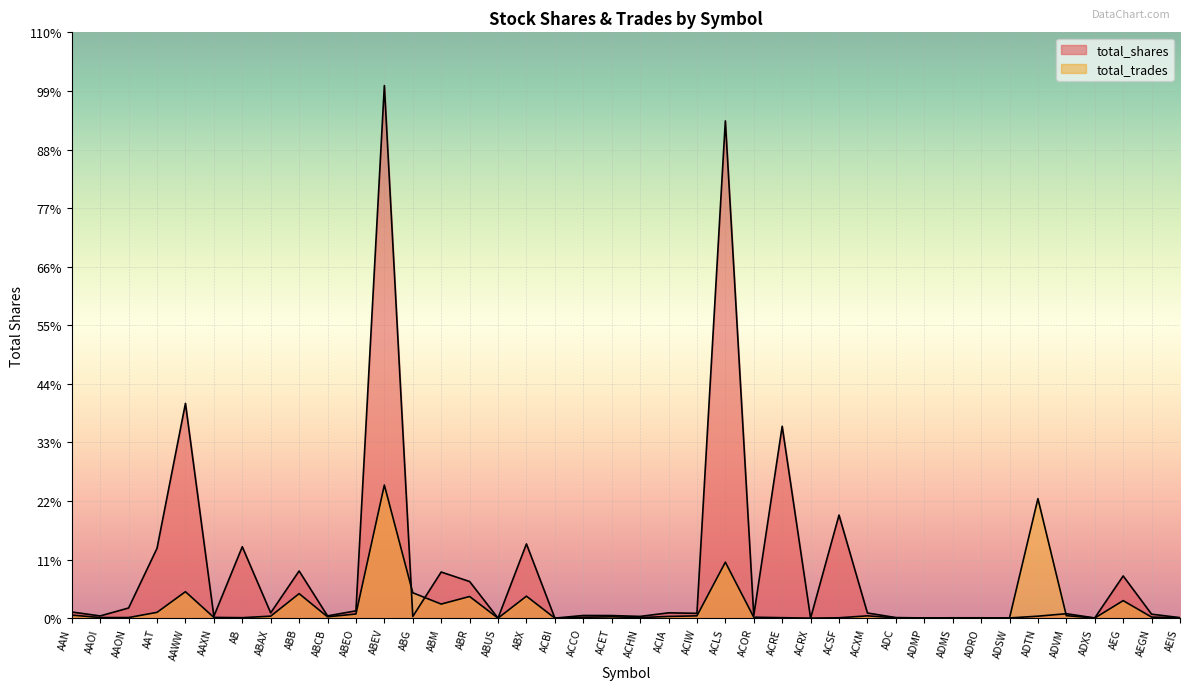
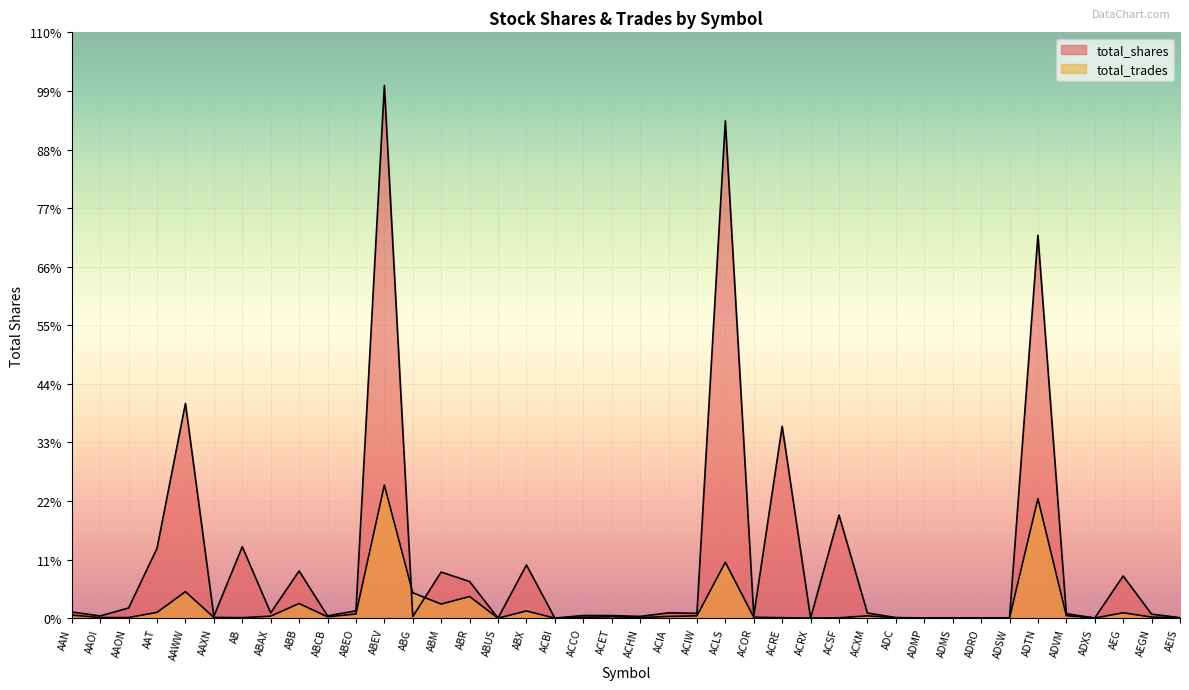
  {
    "total_shares": {
      "AAN": "1%",
      "AAON": "2%",
      "AAT": "13%",
      "AAWW": "40%",
      "AB": "13%",
      "ABAX": "1%",
      "ABB": "9%",
      "ABEO": "1%",
      "ABEV": "100%",
      "ABG": "0%",
      "ABM": "9%",
      "ABR": "7%",
-     "ABX": "14%",
+     "ABX": "10%",
      "ACIA": "1%",
      "ACLS": "93%",
      "ACRE": "36%",
      "ACSF": "19%",
      "ACXM": "1%",
-     "ADTN": "0%",
+     "ADTN": "72%",
      "AEG": "8%",
      "AEGN": "1%"
    },
    "total_trades": {
      "AAN": "1%",
      "AAON": "0%",
      "AAT": "1%",
      "AAWW": "5%",
      "AB": "0%",
      "ABAX": "0%",
-     "ABB": "5%",
+     "ABB": "3%",
      "ABEO": "1%",
      "ABEV": "25%",
      "ABG": "5%",
      "ABM": "3%",
      "ABR": "4%",
-     "ABX": "4%",
+     "ABX": "1%",
      "ACIA": "0%",
      "ACLS": "11%",
      "ACRE": "0%",
      "ACSF": "0%",
      "ACXM": "0%",
      "ADTN": "22%",
-     "AEG": "3%",
+     "AEG": "1%",
      "AEGN": "0%"
    }
  }
